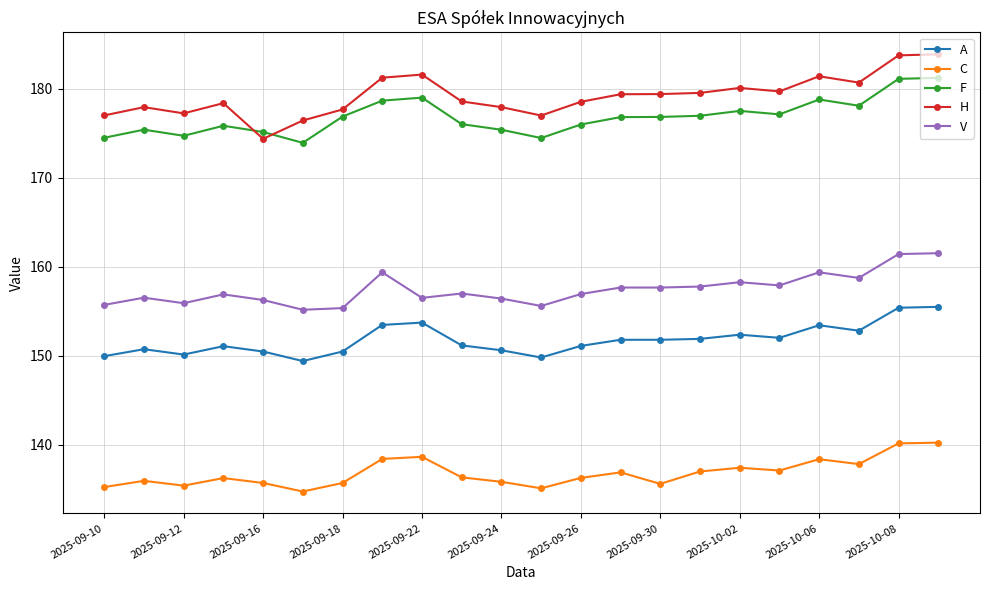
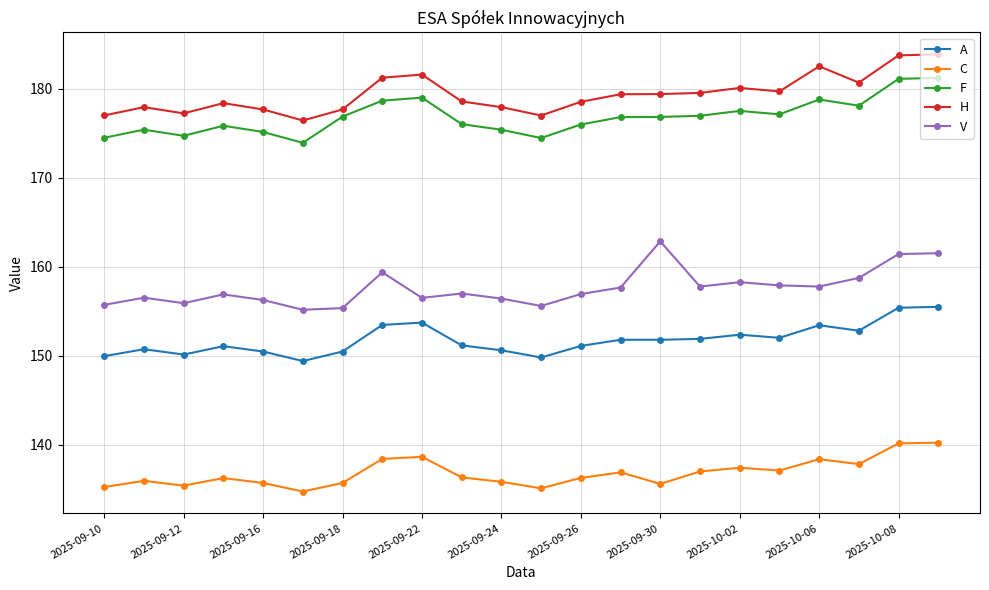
  {
    "A": {
      "2025-09-10": 150,
      "2025-09-12": 150,
      "2025-09-16": 151,
      "2025-09-18": 151,
      "2025-09-22": 154,
      "2025-09-24": 151,
      "2025-09-26": 151,
      "2025-09-30": 152,
      "2025-10-02": 152,
      "2025-10-06": 153,
      "2025-10-08": 155
    },
    "C": {
      "2025-09-10": 135,
      "2025-09-12": 135,
      "2025-09-16": 136,
      "2025-09-18": 136,
      "2025-09-22": 139,
      "2025-09-24": 136,
      "2025-09-26": 136,
      "2025-09-30": 136,
      "2025-10-02": 137,
      "2025-10-06": 138,
      "2025-10-08": 140
    },
    "F": {
      "2025-09-10": 175,
      "2025-09-12": 175,
      "2025-09-16": 175,
      "2025-09-18": 177,
      "2025-09-22": 179,
      "2025-09-24": 175,
      "2025-09-26": 176,
      "2025-09-30": 177,
      "2025-10-02": 178,
      "2025-10-06": 179,
      "2025-10-08": 181
    },
    "H": {
      "2025-09-10": 177,
      "2025-09-12": 177,
-     "2025-09-16": 174,
+     "2025-09-16": 178,
      "2025-09-18": 178,
      "2025-09-22": 182,
      "2025-09-24": 178,
      "2025-09-26": 179,
      "2025-09-30": 179,
      "2025-10-02": 180,
-     "2025-10-06": 181,
+     "2025-10-06": 183,
      "2025-10-08": 184
    },
    "V": {
      "2025-09-10": 156,
      "2025-09-12": 156,
      "2025-09-16": 156,
      "2025-09-18": 155,
      "2025-09-22": 157,
      "2025-09-24": 156,
      "2025-09-26": 157,
-     "2025-09-30": 158,
+     "2025-09-30": 163,
      "2025-10-02": 158,
-     "2025-10-06": 159,
+     "2025-10-06": 158,
      "2025-10-08": 161
    }
  }
